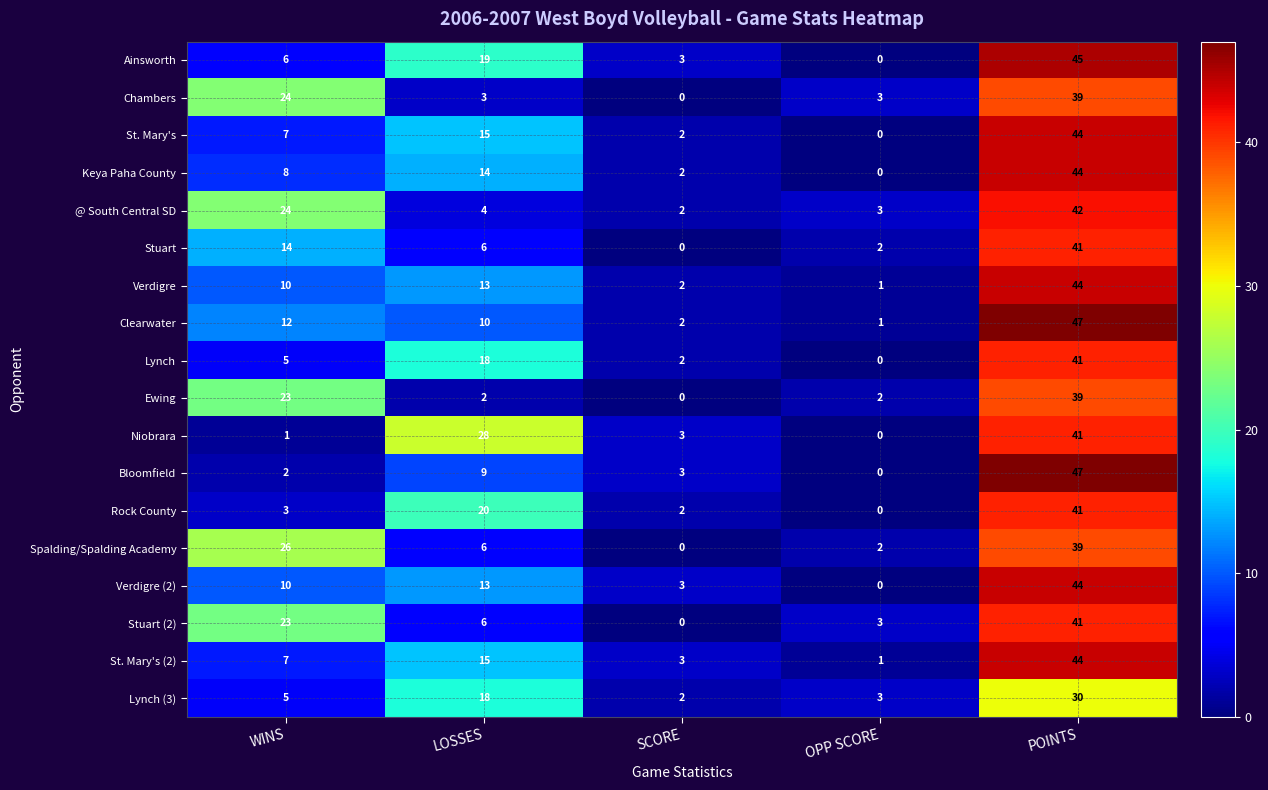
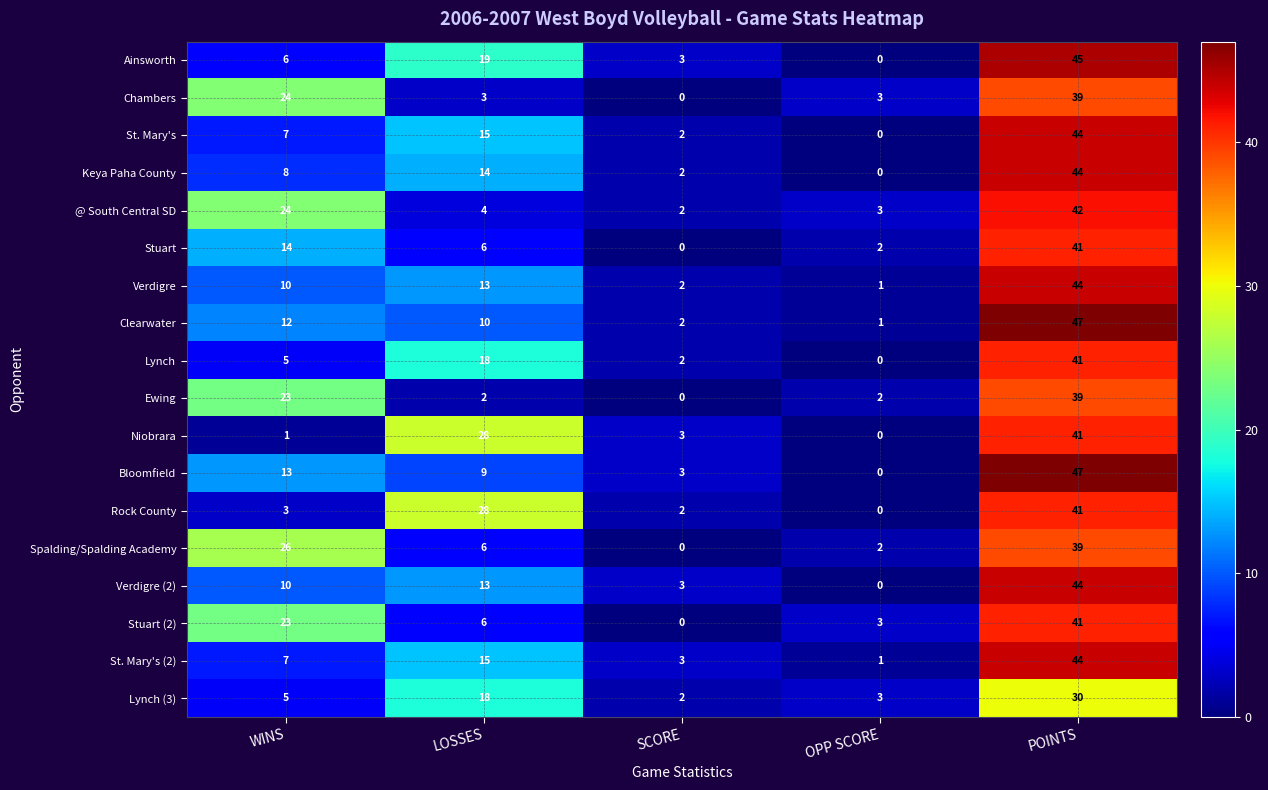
  {
    "Ainsworth": {
      "WINS": 6,
      "LOSSES": 19,
      "SCORE": 3,
      "OPP SCORE": 0,
      "POINTS": 45
    },
    "Chambers": {
      "WINS": 24,
      "LOSSES": 3,
      "SCORE": 0,
      "OPP SCORE": 3,
      "POINTS": 39
    },
    "St. Mary's": {
      "WINS": 7,
      "LOSSES": 15,
      "SCORE": 2,
      "OPP SCORE": 0,
      "POINTS": 44
    },
    "Keya Paha County": {
      "WINS": 8,
      "LOSSES": 14,
      "SCORE": 2,
      "OPP SCORE": 0,
      "POINTS": 44
    },
    "@ South Central SD": {
      "WINS": 24,
      "LOSSES": 4,
      "SCORE": 2,
      "OPP SCORE": 3,
      "POINTS": 42
    },
    "Stuart": {
      "WINS": 14,
      "LOSSES": 6,
      "SCORE": 0,
      "OPP SCORE": 2,
      "POINTS": 41
    },
    "Verdigre": {
      "WINS": 10,
      "LOSSES": 13,
      "SCORE": 2,
      "OPP SCORE": 1,
      "POINTS": 44
    },
    "Clearwater": {
      "WINS": 12,
      "LOSSES": 10,
      "SCORE": 2,
      "OPP SCORE": 1,
      "POINTS": 47
    },
    "Lynch": {
      "WINS": 5,
      "LOSSES": 18,
      "SCORE": 2,
      "OPP SCORE": 0,
      "POINTS": 41
    },
    "Ewing": {
      "WINS": 23,
      "LOSSES": 2,
      "SCORE": 0,
      "OPP SCORE": 2,
      "POINTS": 39
    },
    "Niobrara": {
      "WINS": 1,
      "LOSSES": 28,
      "SCORE": 3,
      "OPP SCORE": 0,
      "POINTS": 41
    },
    "Bloomfield": {
-     "WINS": 2,
+     "WINS": 13,
      "LOSSES": 9,
      "SCORE": 3,
      "OPP SCORE": 0,
      "POINTS": 47
    },
    "Rock County": {
      "WINS": 3,
-     "LOSSES": 20,
+     "LOSSES": 28,
      "SCORE": 2,
      "OPP SCORE": 0,
      "POINTS": 41
    },
    "Spalding/Spalding Academy": {
      "WINS": 26,
      "LOSSES": 6,
      "SCORE": 0,
      "OPP SCORE": 2,
      "POINTS": 39
    },
    "Verdigre (2)": {
      "WINS": 10,
      "LOSSES": 13,
      "SCORE": 3,
      "OPP SCORE": 0,
      "POINTS": 44
    },
    "Stuart (2)": {
      "WINS": 23,
      "LOSSES": 6,
      "SCORE": 0,
      "OPP SCORE": 3,
      "POINTS": 41
    },
    "St. Mary's (2)": {
      "WINS": 7,
      "LOSSES": 15,
      "SCORE": 3,
      "OPP SCORE": 1,
      "POINTS": 44
    },
    "Lynch (3)": {
      "WINS": 5,
      "LOSSES": 18,
      "SCORE": 2,
      "OPP SCORE": 3,
      "POINTS": 30
    }
  }
